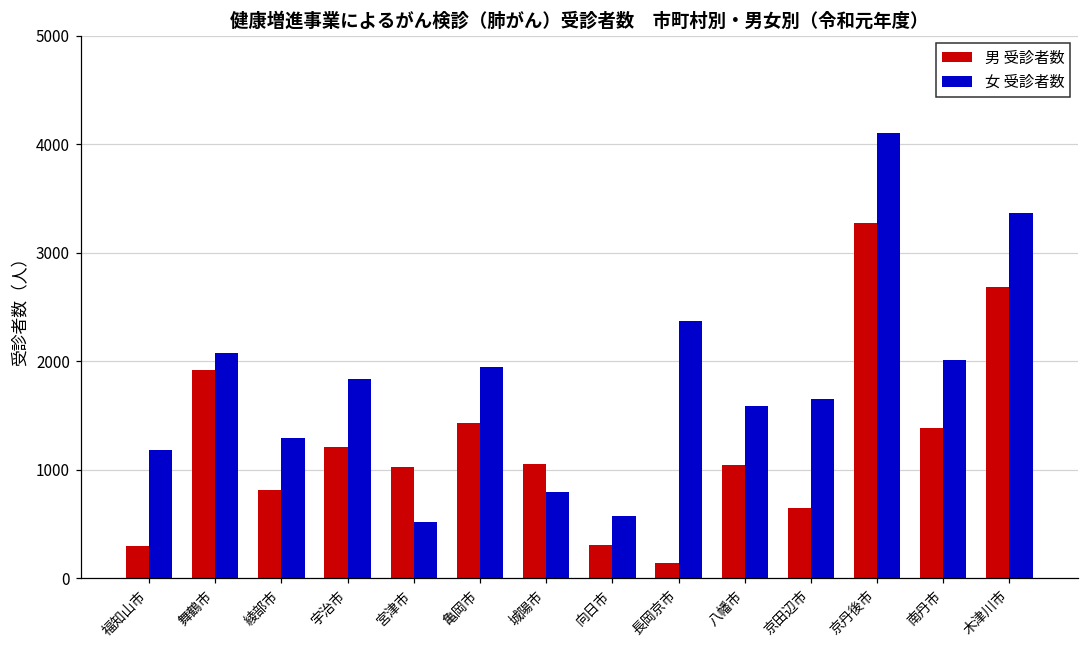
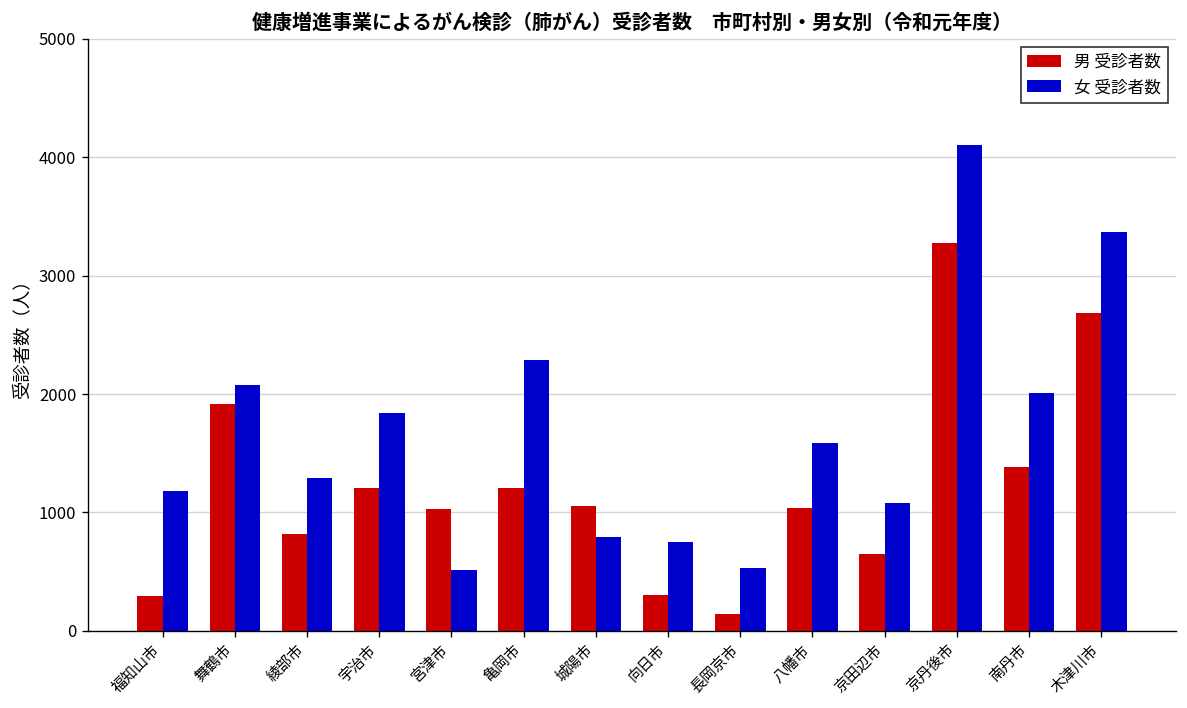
  {
    "男 受診者数": {
      "福知山市": 300,
      "舞鶴市": 1900,
      "綾部市": 800,
      "宇治市": 1200,
      "宮津市": 1000,
-     "亀岡市": 1400,
+     "亀岡市": 1200,
      "城陽市": 1100,
      "向日市": 300,
      "長岡京市": 100,
      "八幡市": 1000,
      "京田辺市": 600,
      "京丹後市": 3300,
      "南丹市": 1400,
      "木津川市": 2700
    },
    "女 受診者数": {
      "福知山市": 1200,
      "舞鶴市": 2100,
      "綾部市": 1300,
      "宇治市": 1800,
      "宮津市": 500,
-     "亀岡市": 1900,
+     "亀岡市": 2300,
      "城陽市": 800,
-     "向日市": 600,
-     "長岡京市": 2400,
+     "向日市": 700,
+     "長岡京市": 500,
      "八幡市": 1600,
-     "京田辺市": 1700,
+     "京田辺市": 1100,
      "京丹後市": 4100,
      "南丹市": 2000,
      "木津川市": 3400
    }
  }
